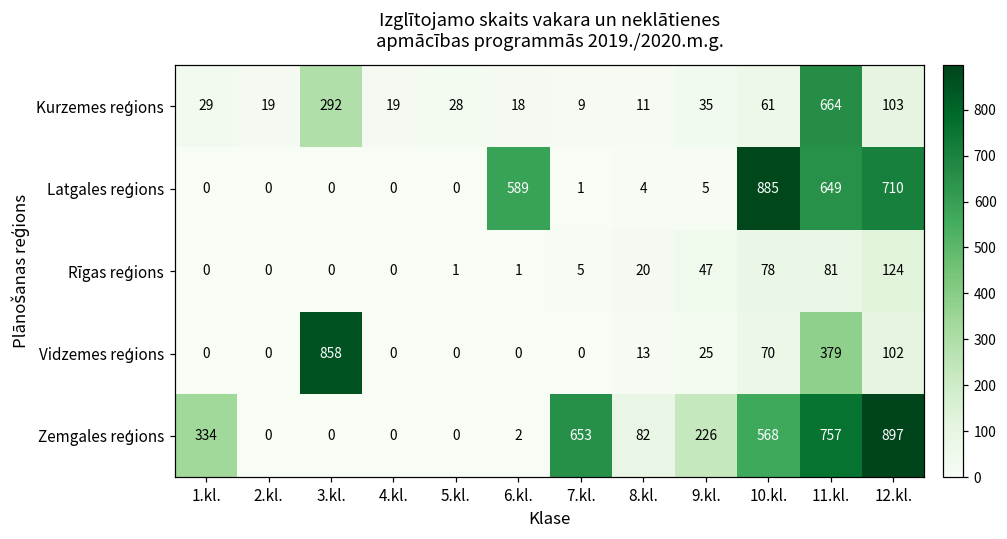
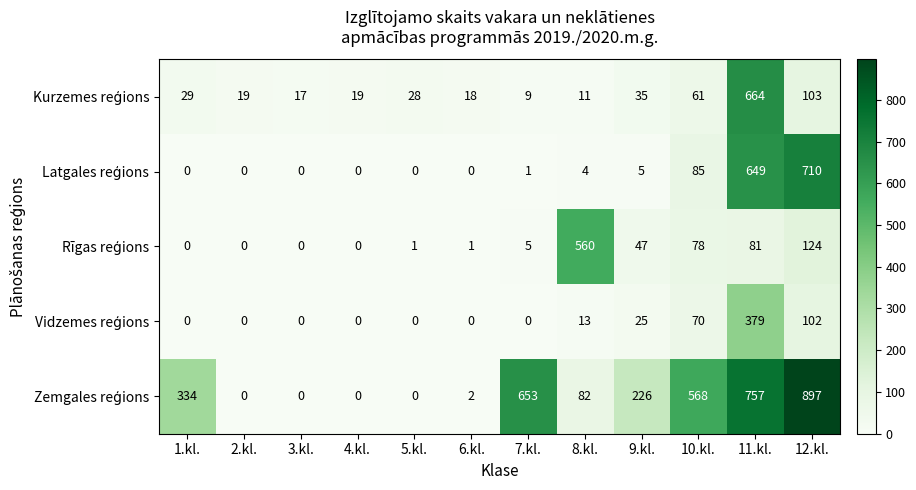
  {
    "Kurzemes reģions": {
      "1.kl.": 29,
      "2.kl.": 19,
-     "3.kl.": 292,
+     "3.kl.": 17,
      "4.kl.": 19,
      "5.kl.": 28,
      "6.kl.": 18,
      "7.kl.": 9,
      "8.kl.": 11,
      "9.kl.": 35,
      "10.kl.": 61,
      "11.kl.": 664,
      "12.kl.": 103
    },
    "Latgales reģions": {
      "1.kl.": 0,
      "2.kl.": 0,
      "3.kl.": 0,
      "4.kl.": 0,
      "5.kl.": 0,
-     "6.kl.": 589,
+     "6.kl.": 0,
      "7.kl.": 1,
      "8.kl.": 4,
      "9.kl.": 5,
-     "10.kl.": 885,
+     "10.kl.": 85,
      "11.kl.": 649,
      "12.kl.": 710
    },
    "Rīgas reģions": {
      "1.kl.": 0,
      "2.kl.": 0,
      "3.kl.": 0,
      "4.kl.": 0,
      "5.kl.": 1,
      "6.kl.": 1,
      "7.kl.": 5,
-     "8.kl.": 20,
+     "8.kl.": 560,
      "9.kl.": 47,
      "10.kl.": 78,
      "11.kl.": 81,
      "12.kl.": 124
    },
    "Vidzemes reģions": {
      "1.kl.": 0,
      "2.kl.": 0,
-     "3.kl.": 858,
+     "3.kl.": 0,
      "4.kl.": 0,
      "5.kl.": 0,
      "6.kl.": 0,
      "7.kl.": 0,
      "8.kl.": 13,
      "9.kl.": 25,
      "10.kl.": 70,
      "11.kl.": 379,
      "12.kl.": 102
    },
    "Zemgales reģions": {
      "1.kl.": 334,
      "2.kl.": 0,
      "3.kl.": 0,
      "4.kl.": 0,
      "5.kl.": 0,
      "6.kl.": 2,
      "7.kl.": 653,
      "8.kl.": 82,
      "9.kl.": 226,
      "10.kl.": 568,
      "11.kl.": 757,
      "12.kl.": 897
    }
  }
